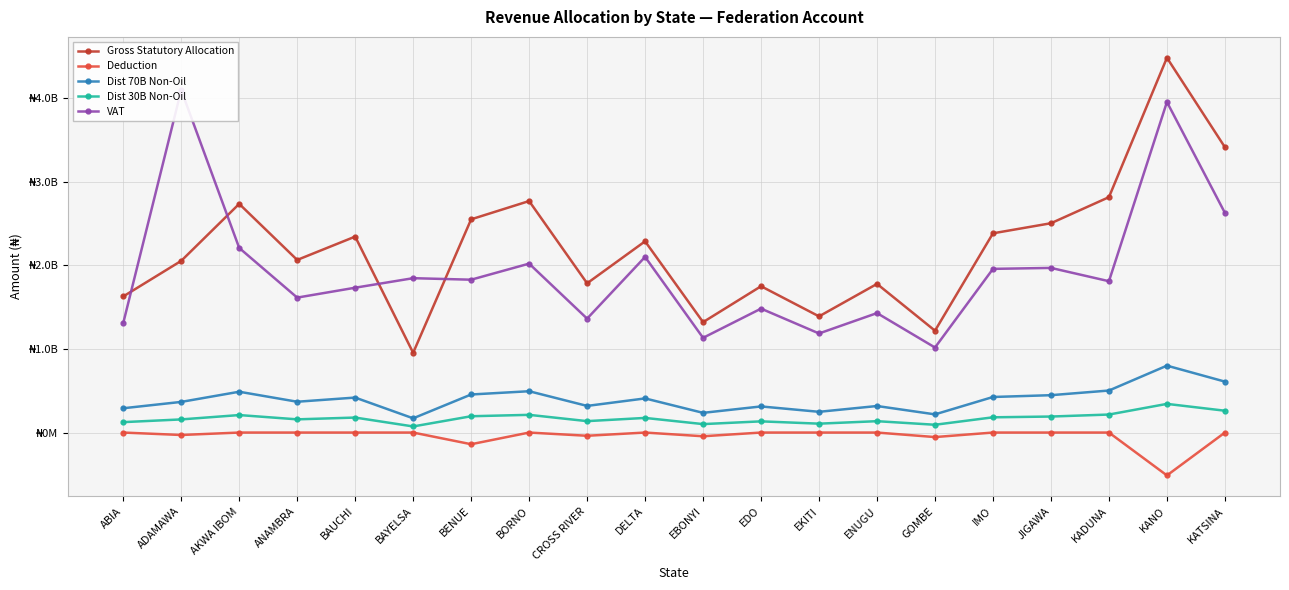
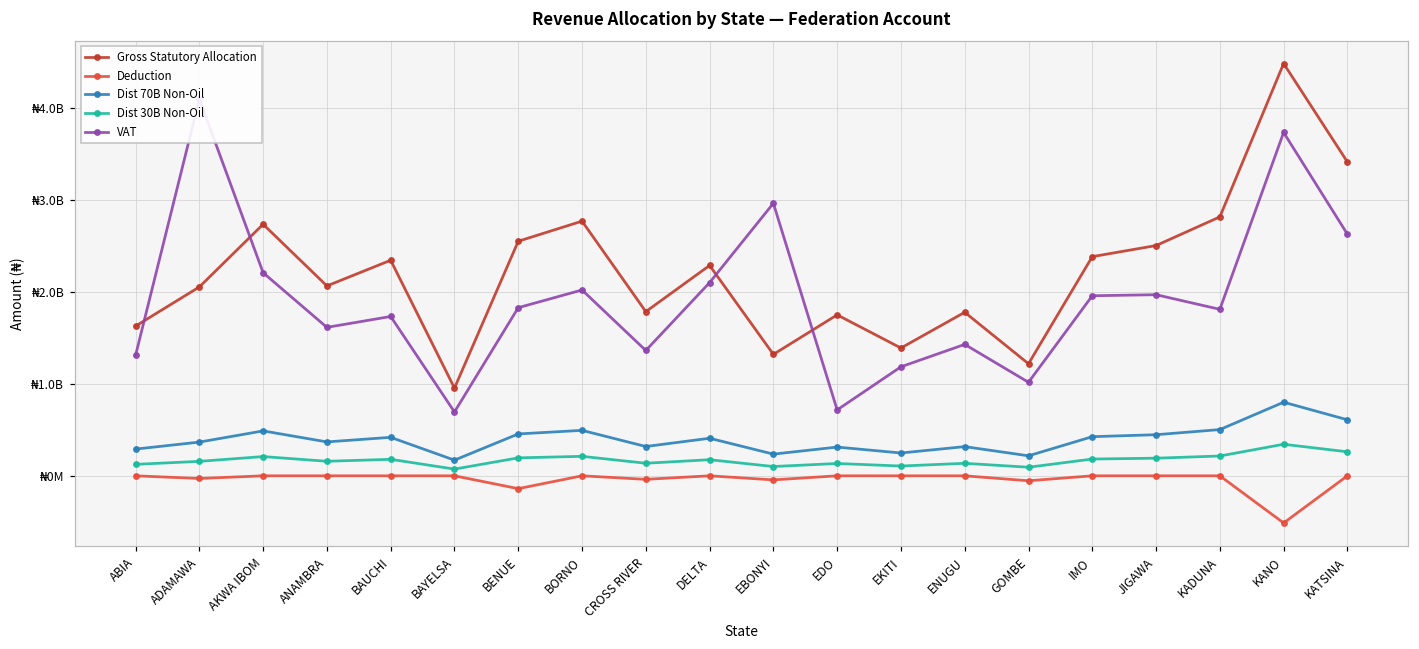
  {
    "Dist 70B Non-Oil": {
      "ABIA": "₦300000000",
      "ADAMAWA": "₦400000000",
      "AKWA IBOM": "₦500000000",
      "ANAMBRA": "₦400000000",
      "BAUCHI": "₦400000000",
      "BAYELSA": "₦200000000",
      "BENUE": "₦500000000",
      "BORNO": "₦500000000",
      "CROSS RIVER": "₦300000000",
      "DELTA": "₦400000000",
      "EBONYI": "₦200000000",
      "EDO": "₦300000000",
      "EKITI": "₦200000000",
      "ENUGU": "₦300000000",
      "GOMBE": "₦200000000",
      "IMO": "₦400000000",
      "JIGAWA": "₦400000000",
      "KADUNA": "₦500000000",
      "KANO": "₦800000000",
      "KATSINA": "₦600000000"
    },
    "Dist 30B Non-Oil": {
      "ABIA": "₦100000000",
      "ADAMAWA": "₦200000000",
      "AKWA IBOM": "₦200000000",
      "ANAMBRA": "₦200000000",
      "BAUCHI": "₦200000000",
      "BAYELSA": "₦100000000",
      "BENUE": "₦200000000",
      "BORNO": "₦200000000",
      "CROSS RIVER": "₦100000000",
      "DELTA": "₦200000000",
      "EBONYI": "₦100000000",
      "EDO": "₦100000000",
      "EKITI": "₦100000000",
      "ENUGU": "₦100000000",
      "GOMBE": "₦100000000",
      "IMO": "₦200000000",
      "JIGAWA": "₦200000000",
      "KADUNA": "₦200000000",
      "KANO": "₦300000000",
      "KATSINA": "₦300000000"
    },
    "VAT": {
      "ABIA": "₦1300000000",
      "AKWA IBOM": "₦2200000000",
      "ANAMBRA": "₦1600000000",
      "BAUCHI": "₦1700000000",
-     "BAYELSA": "₦1800000000",
+     "BAYELSA": "₦700000000",
      "BENUE": "₦1800000000",
      "BORNO": "₦2000000000",
      "CROSS RIVER": "₦1400000000",
      "DELTA": "₦2100000000",
-     "EBONYI": "₦1100000000",
-     "EDO": "₦1500000000",
+     "EBONYI": "₦3000000000",
+     "EDO": "₦700000000",
      "EKITI": "₦1200000000",
      "ENUGU": "₦1400000000",
      "GOMBE": "₦1000000000",
      "IMO": "₦2000000000",
      "JIGAWA": "₦2000000000",
      "KADUNA": "₦1800000000",
-     "KANO": "₦4000000000",
+     "KANO": "₦3700000000",
      "KATSINA": "₦2600000000"
    }
  }
